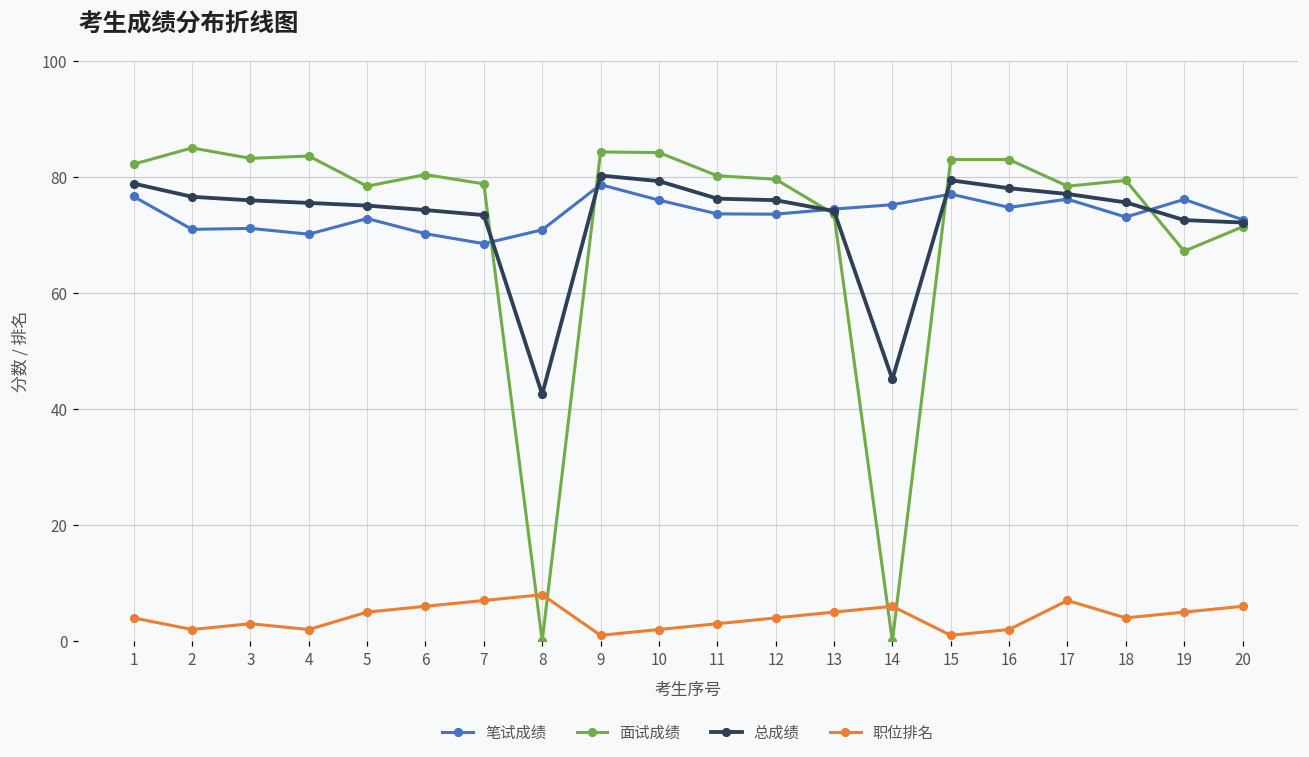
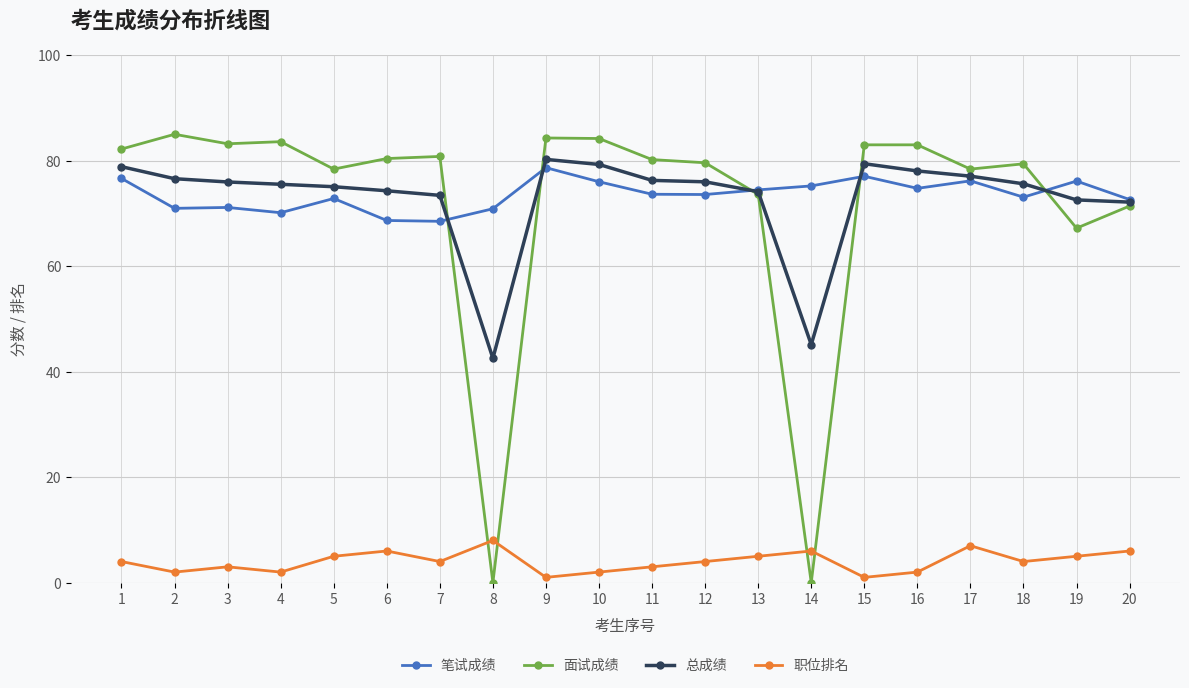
  {
    "笔试成绩": {
      "1": 77,
      "2": 71,
      "3": 71,
      "4": 70,
      "5": 73,
-     "6": 70,
+     "6": 69,
      "7": 69,
      "8": 71,
      "9": 79,
      "10": 76,
      "11": 74,
      "12": 74,
      "14": 75,
      "15": 77,
      "16": 75,
      "17": 76,
      "18": 73,
      "19": 76
    },
    "面试成绩": {
      "1": 82,
      "2": 85,
      "3": 83,
      "4": 84,
      "5": 78,
      "6": 80,
-     "7": 79,
+     "7": 81,
      "8": 0,
      "9": 84,
      "10": 84,
      "11": 80,
      "12": 80,
      "13": 74,
      "14": 0,
      "15": 83,
      "16": 83,
      "17": 78,
      "18": 79,
      "19": 67,
      "20": 71
    },
    "总成绩": {
      "1": 79,
      "2": 77,
      "3": 76,
      "4": 76,
      "5": 75,
      "6": 74,
      "7": 73,
      "8": 43,
      "9": 80,
      "10": 79,
      "11": 76,
      "12": 76,
      "14": 45,
      "15": 79,
      "16": 78,
      "17": 77,
      "18": 76,
      "19": 73
    },
    "职位排名": {
      "1": 4,
      "2": 2,
      "3": 3,
      "4": 2,
      "5": 5,
      "6": 6,
-     "7": 7,
+     "7": 4,
      "8": 8,
      "9": 1,
      "10": 2,
      "11": 3,
      "12": 4,
      "13": 5,
      "14": 6,
      "15": 1,
      "16": 2,
      "17": 7,
      "18": 4,
      "19": 5,
      "20": 6
    }
  }
